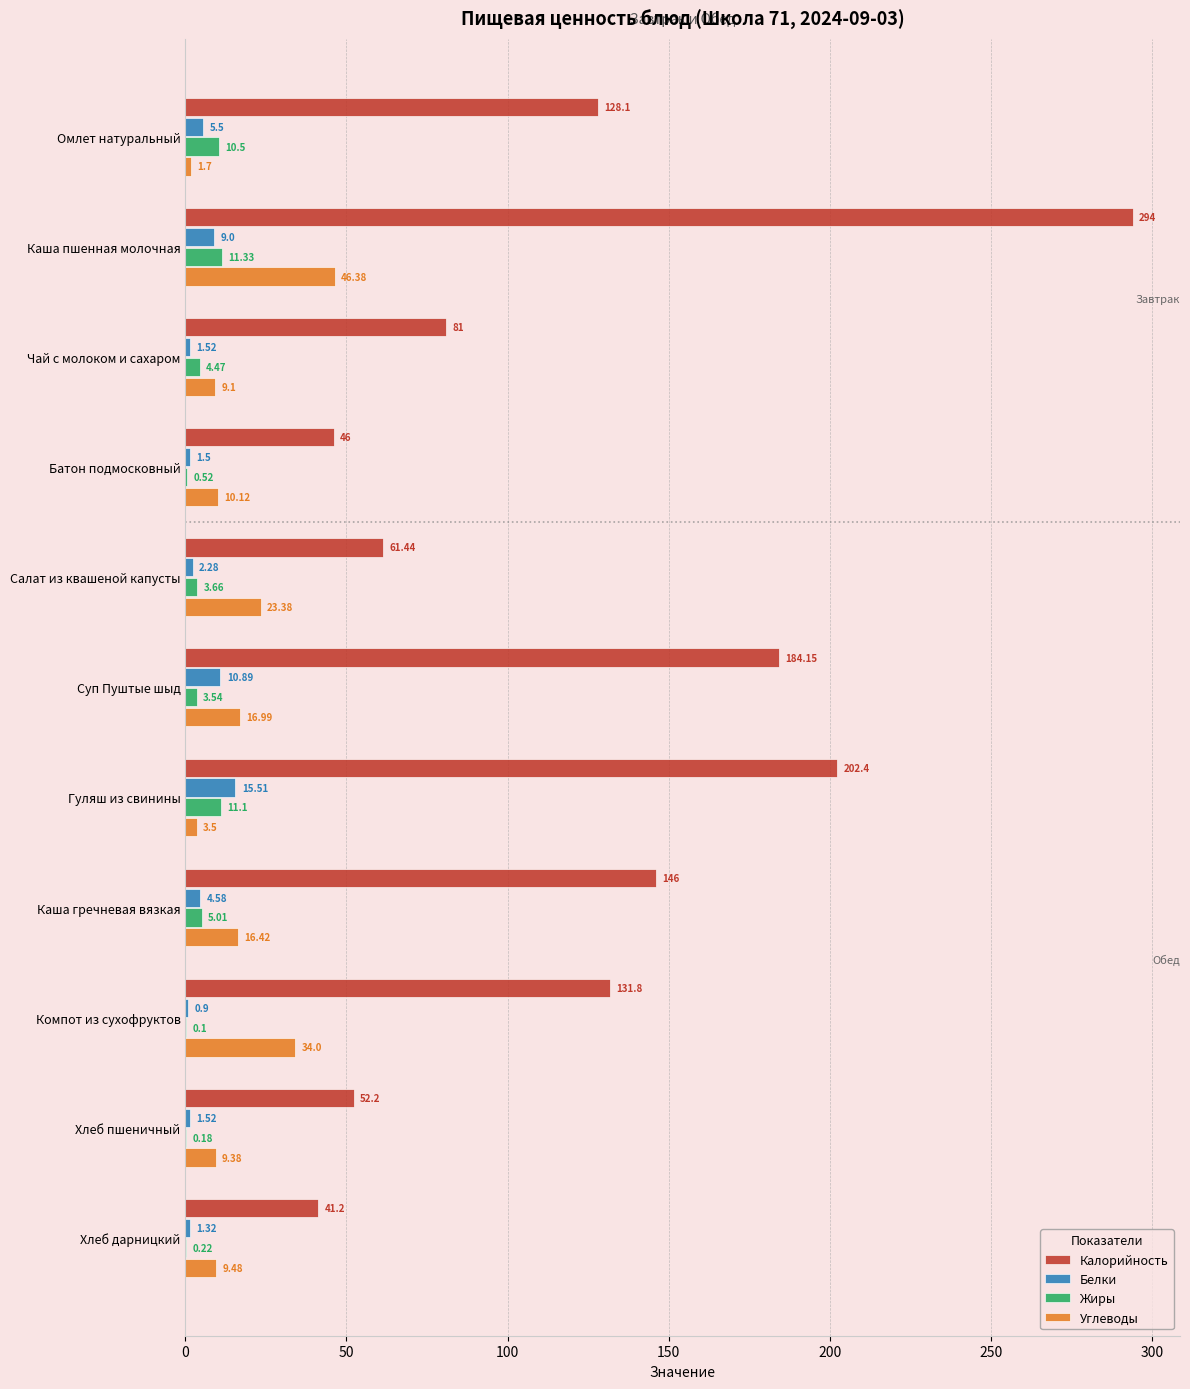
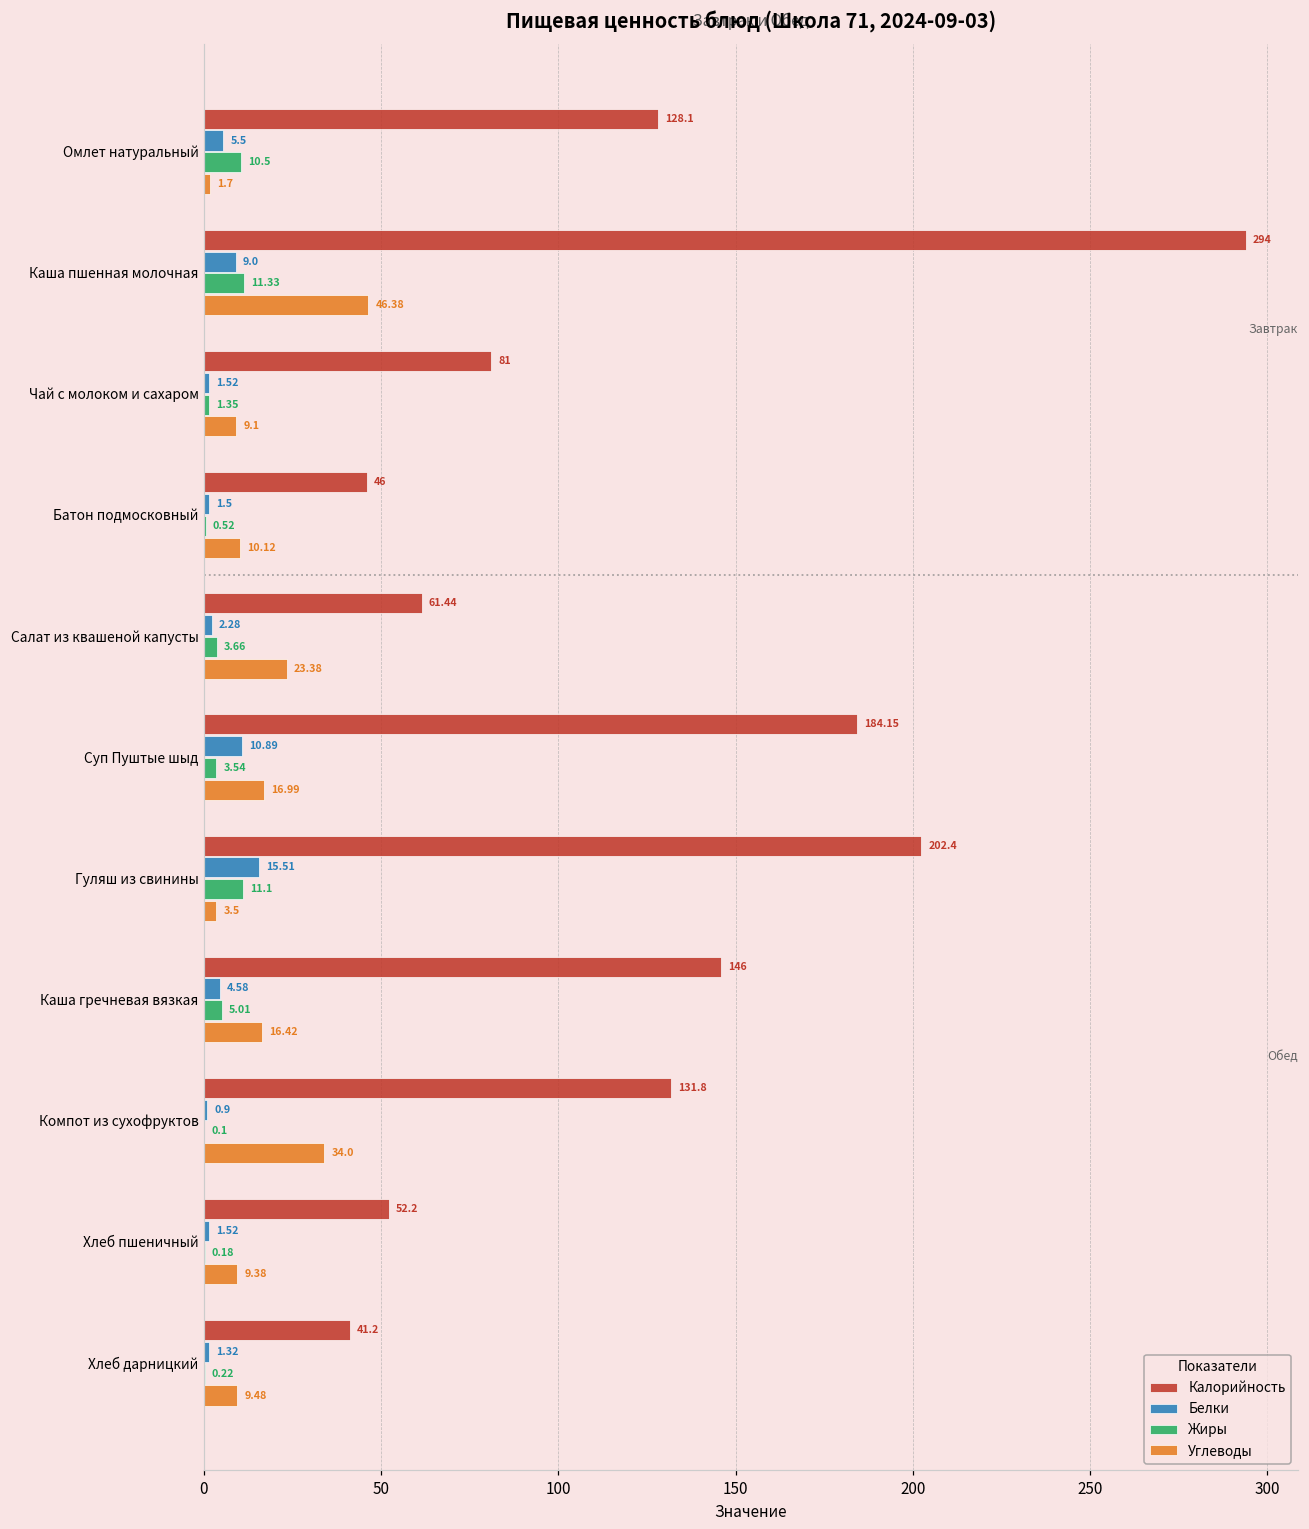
  {
    "Калорийность": {
      "Омлет натуральный": 128.1,
      "Каша пшенная молочная": 294,
      "Чай с молоком и сахаром": 81,
      "Батон подмосковный": 46,
      "Салат из квашеной капусты": 61.44,
      "Суп Пуштые шыд": 184.15,
      "Гуляш из свинины": 202.4,
      "Каша гречневая вязкая": 146,
      "Компот из сухофруктов": 131.8,
      "Хлеб пшеничный": 52.2,
      "Хлеб дарницкий": 41.2
    },
    "Белки": {
      "Омлет натуральный": 5.5,
      "Каша пшенная молочная": 9.0,
      "Чай с молоком и сахаром": 1.52,
      "Батон подмосковный": 1.5,
      "Салат из квашеной капусты": 2.28,
      "Суп Пуштые шыд": 10.89,
      "Гуляш из свинины": 15.51,
      "Каша гречневая вязкая": 4.58,
      "Компот из сухофруктов": 0.9,
      "Хлеб пшеничный": 1.52,
      "Хлеб дарницкий": 1.32
    },
    "Жиры": {
      "Омлет натуральный": 10.5,
      "Каша пшенная молочная": 11.33,
-     "Чай с молоком и сахаром": 4.47,
+     "Чай с молоком и сахаром": 1.35,
      "Батон подмосковный": 0.52,
      "Салат из квашеной капусты": 3.66,
      "Суп Пуштые шыд": 3.54,
      "Гуляш из свинины": 11.1,
      "Каша гречневая вязкая": 5.01,
      "Компот из сухофруктов": 0.1,
      "Хлеб пшеничный": 0.18,
      "Хлеб дарницкий": 0.22
    },
    "Углеводы": {
      "Омлет натуральный": 1.7,
      "Каша пшенная молочная": 46.38,
      "Чай с молоком и сахаром": 9.1,
      "Батон подмосковный": 10.12,
      "Салат из квашеной капусты": 23.38,
      "Суп Пуштые шыд": 16.99,
      "Гуляш из свинины": 3.5,
      "Каша гречневая вязкая": 16.42,
      "Компот из сухофруктов": 34.0,
      "Хлеб пшеничный": 9.38,
      "Хлеб дарницкий": 9.48
    }
  }
